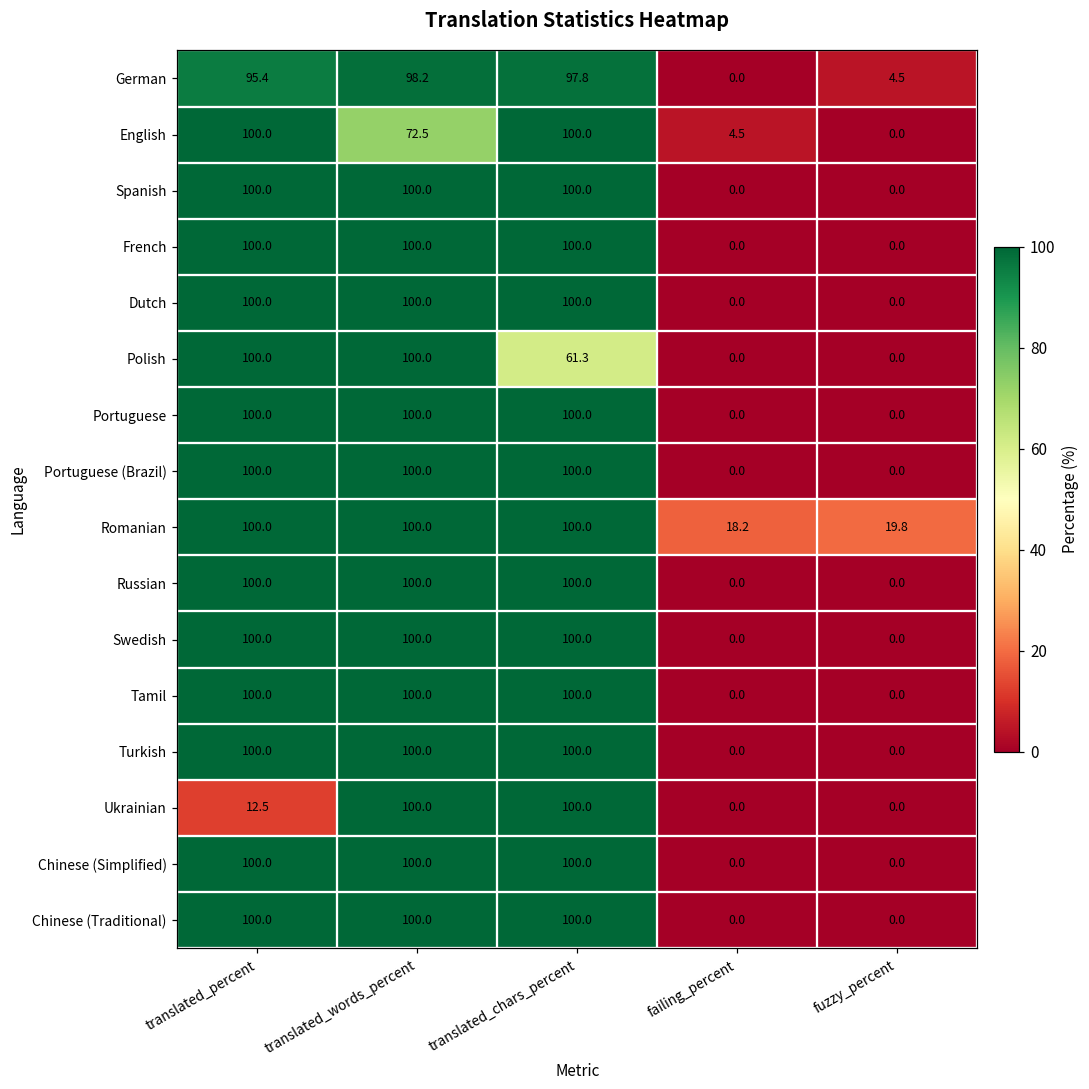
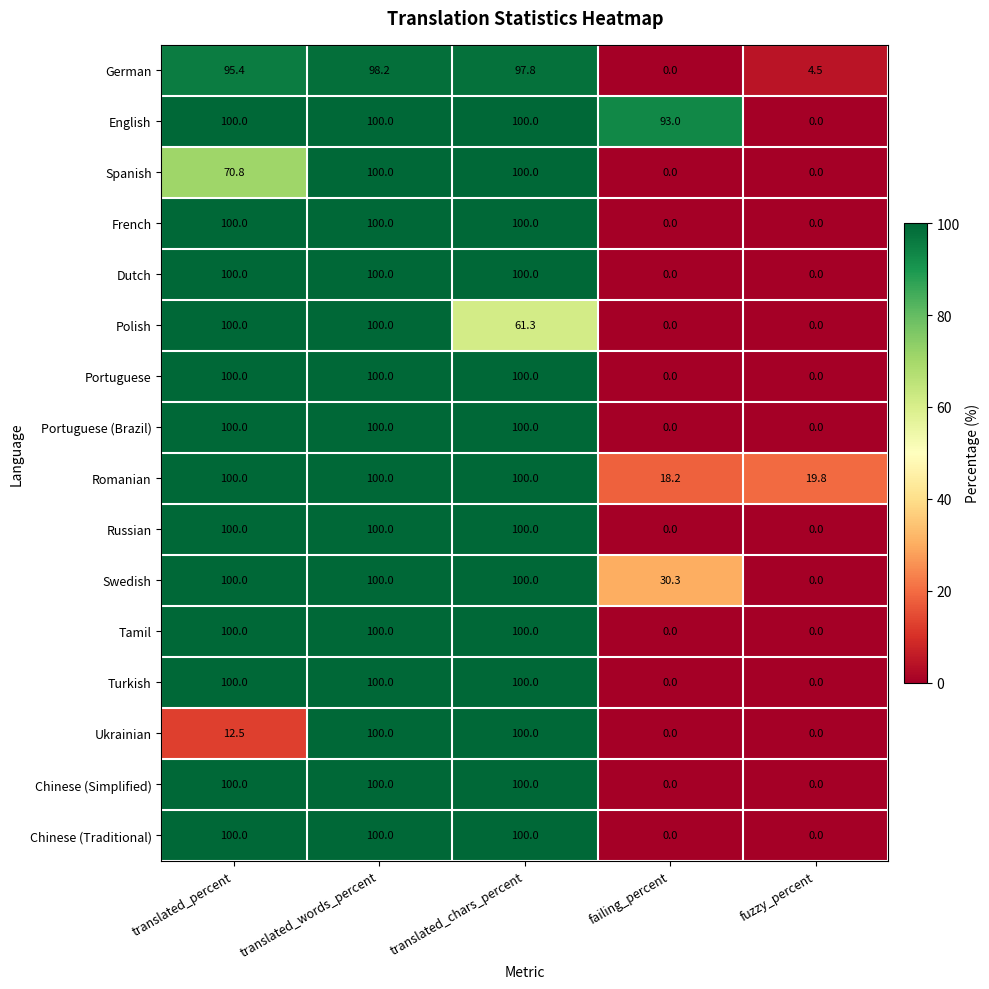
  {
    "German": {
      "translated_percent": 95.4,
      "translated_words_percent": 98.2,
      "translated_chars_percent": 97.8,
      "failing_percent": 0.0,
      "fuzzy_percent": 4.5
    },
    "English": {
      "translated_percent": 100.0,
-     "translated_words_percent": 72.5,
+     "translated_words_percent": 100.0,
      "translated_chars_percent": 100.0,
-     "failing_percent": 4.5,
+     "failing_percent": 93.0,
      "fuzzy_percent": 0.0
    },
    "Spanish": {
-     "translated_percent": 100.0,
+     "translated_percent": 70.8,
      "translated_words_percent": 100.0,
      "translated_chars_percent": 100.0,
      "failing_percent": 0.0,
      "fuzzy_percent": 0.0
    },
    "French": {
      "translated_percent": 100.0,
      "translated_words_percent": 100.0,
      "translated_chars_percent": 100.0,
      "failing_percent": 0.0,
      "fuzzy_percent": 0.0
    },
    "Dutch": {
      "translated_percent": 100.0,
      "translated_words_percent": 100.0,
      "translated_chars_percent": 100.0,
      "failing_percent": 0.0,
      "fuzzy_percent": 0.0
    },
    "Polish": {
      "translated_percent": 100.0,
      "translated_words_percent": 100.0,
      "translated_chars_percent": 61.3,
      "failing_percent": 0.0,
      "fuzzy_percent": 0.0
    },
    "Portuguese": {
      "translated_percent": 100.0,
      "translated_words_percent": 100.0,
      "translated_chars_percent": 100.0,
      "failing_percent": 0.0,
      "fuzzy_percent": 0.0
    },
    "Portuguese (Brazil)": {
      "translated_percent": 100.0,
      "translated_words_percent": 100.0,
      "translated_chars_percent": 100.0,
      "failing_percent": 0.0,
      "fuzzy_percent": 0.0
    },
    "Romanian": {
      "translated_percent": 100.0,
      "translated_words_percent": 100.0,
      "translated_chars_percent": 100.0,
      "failing_percent": 18.2,
      "fuzzy_percent": 19.8
    },
    "Russian": {
      "translated_percent": 100.0,
      "translated_words_percent": 100.0,
      "translated_chars_percent": 100.0,
      "failing_percent": 0.0,
      "fuzzy_percent": 0.0
    },
    "Swedish": {
      "translated_percent": 100.0,
      "translated_words_percent": 100.0,
      "translated_chars_percent": 100.0,
-     "failing_percent": 0.0,
+     "failing_percent": 30.3,
      "fuzzy_percent": 0.0
    },
    "Tamil": {
      "translated_percent": 100.0,
      "translated_words_percent": 100.0,
      "translated_chars_percent": 100.0,
      "failing_percent": 0.0,
      "fuzzy_percent": 0.0
    },
    "Turkish": {
      "translated_percent": 100.0,
      "translated_words_percent": 100.0,
      "translated_chars_percent": 100.0,
      "failing_percent": 0.0,
      "fuzzy_percent": 0.0
    },
    "Ukrainian": {
      "translated_percent": 12.5,
      "translated_words_percent": 100.0,
      "translated_chars_percent": 100.0,
      "failing_percent": 0.0,
      "fuzzy_percent": 0.0
    },
    "Chinese (Simplified)": {
      "translated_percent": 100.0,
      "translated_words_percent": 100.0,
      "translated_chars_percent": 100.0,
      "failing_percent": 0.0,
      "fuzzy_percent": 0.0
    },
    "Chinese (Traditional)": {
      "translated_percent": 100.0,
      "translated_words_percent": 100.0,
      "translated_chars_percent": 100.0,
      "failing_percent": 0.0,
      "fuzzy_percent": 0.0
    }
  }
